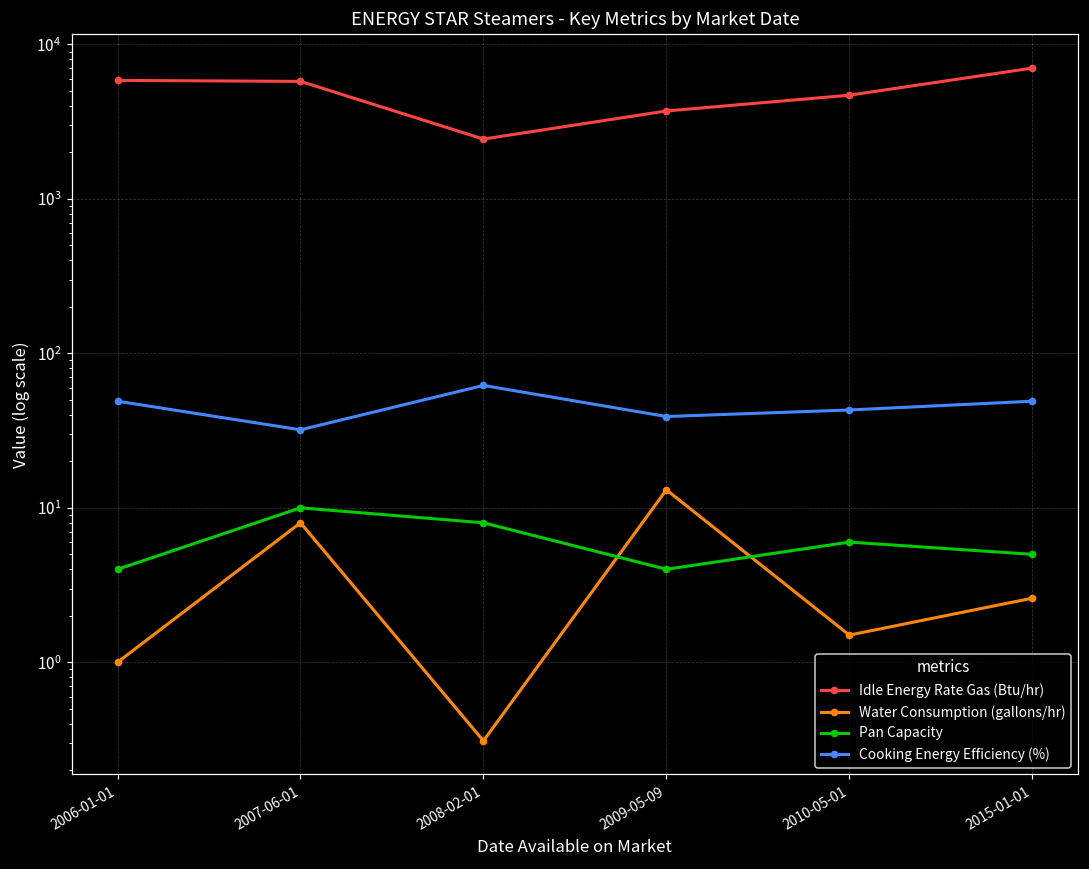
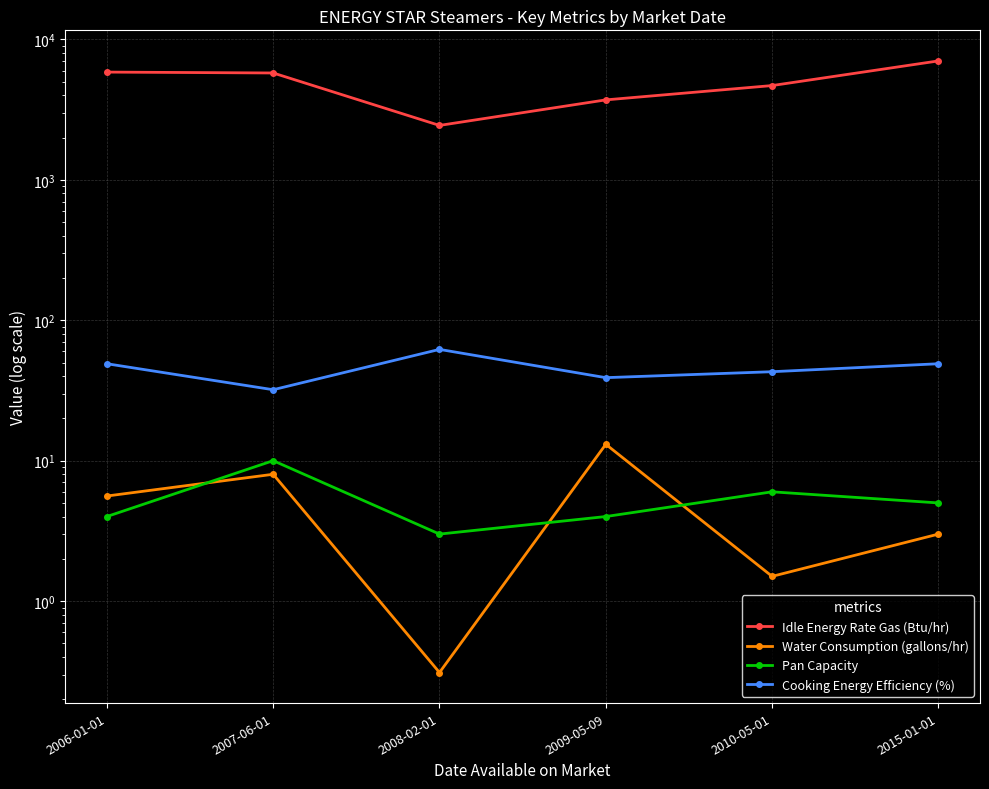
  {
    "Idle Energy Rate Gas (Btu/hr)": {
      "2006-01-01": 5900,
      "2007-06-01": 5800,
      "2008-02-01": 2400,
      "2009-05-09": 3700,
      "2010-05-01": 4700,
      "2015-01-01": 7000
    },
    "Water Consumption (gallons/hr)": {
-     "2006-01-01": 1.0,
+     "2006-01-01": 5.6,
      "2007-06-01": 8,
      "2008-02-01": 0.3,
      "2009-05-09": 13,
      "2010-05-01": 1.5,
-     "2015-01-01": 2.6
+     "2015-01-01": 3.0
    },
    "Pan Capacity": {
      "2006-01-01": 4,
      "2007-06-01": 10,
-     "2008-02-01": 8,
+     "2008-02-01": 3,
      "2009-05-09": 4,
      "2010-05-01": 6,
      "2015-01-01": 5
    },
    "Cooking Energy Efficiency (%)": {
      "2006-01-01": 49,
      "2007-06-01": 32,
      "2008-02-01": 60,
      "2009-05-09": 39,
      "2010-05-01": 43,
      "2015-01-01": 49
    }
  }
